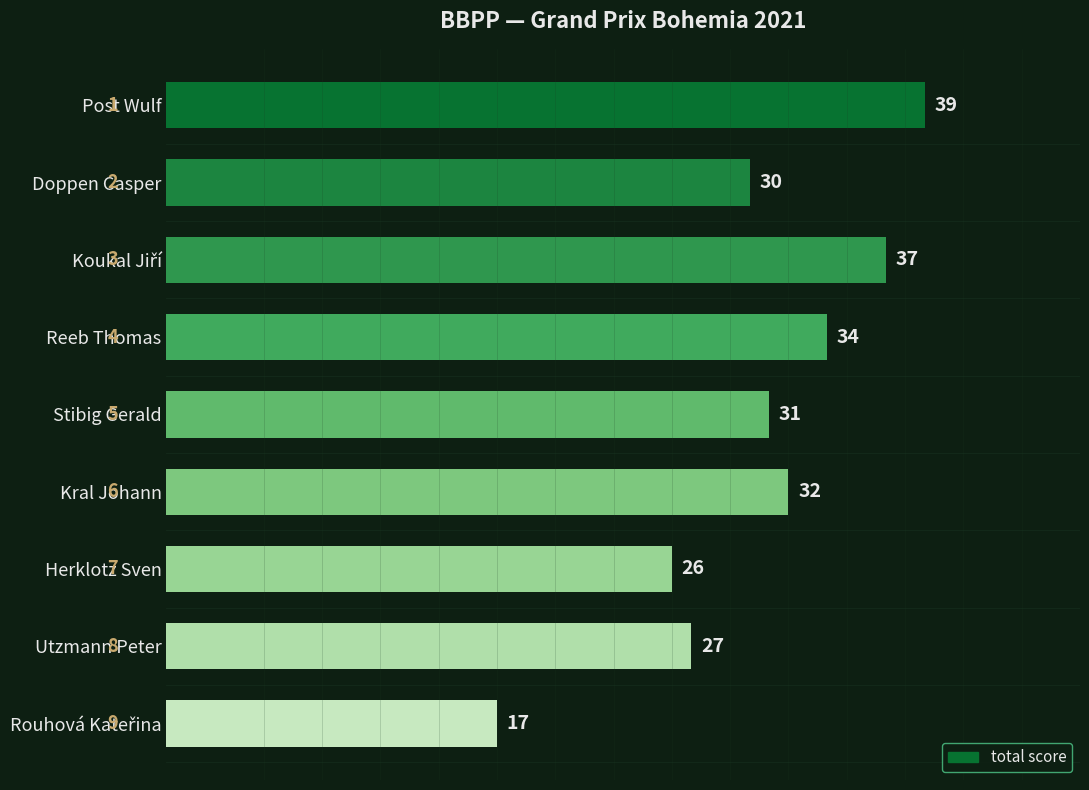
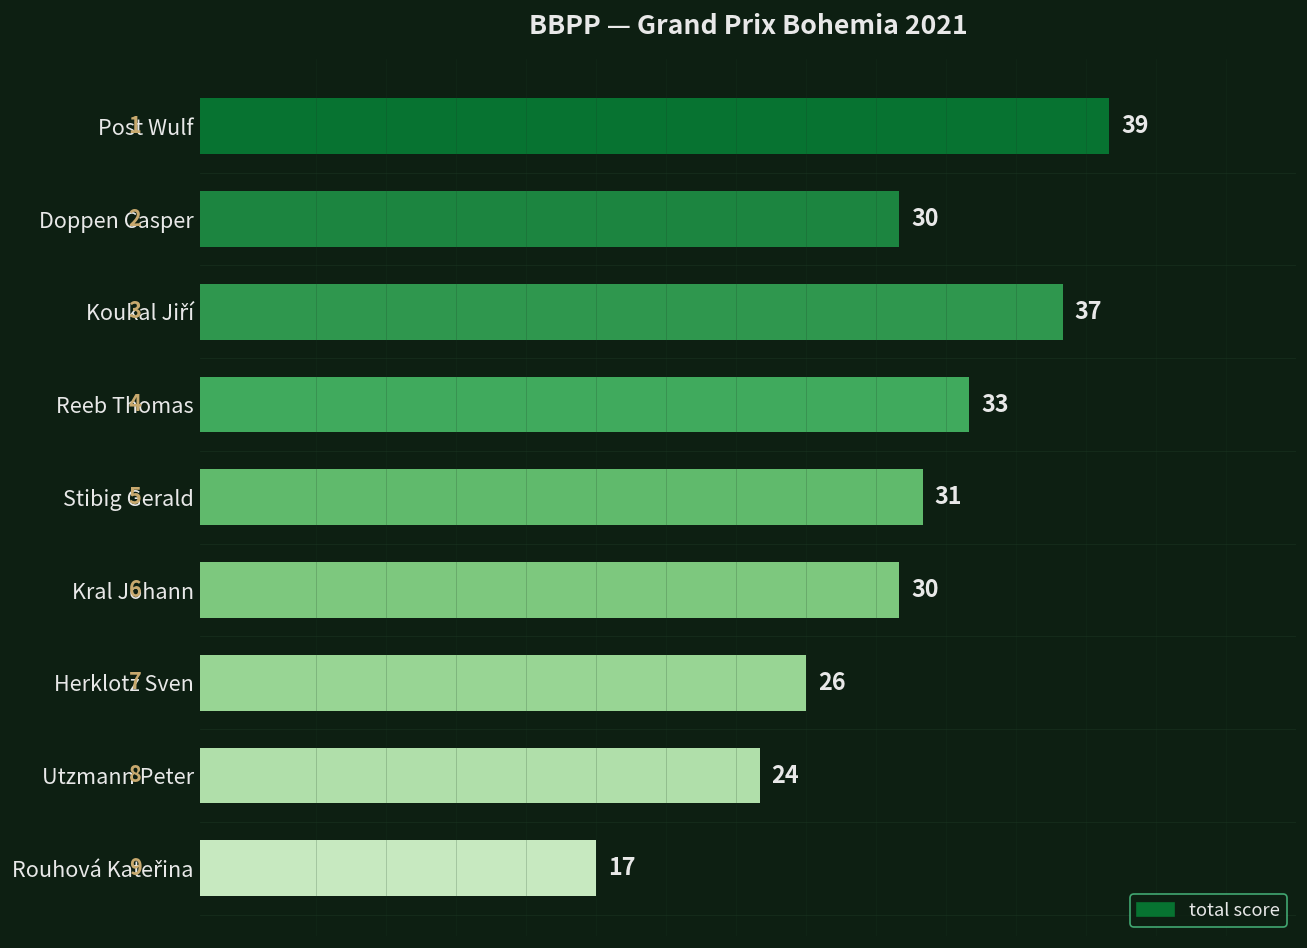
  {
    "Post Wulf": 39,
    "Doppen Casper": 30,
    "Koukal Jiří": 37,
-   "Reeb Thomas": 34,
+   "Reeb Thomas": 33,
    "Stibig Gerald": 31,
-   "Kral Johann": 32,
+   "Kral Johann": 30,
    "Herklotz Sven": 26,
-   "Utzmann Peter": 27,
+   "Utzmann Peter": 24,
    "Rouhová Kateřina": 17
  }
